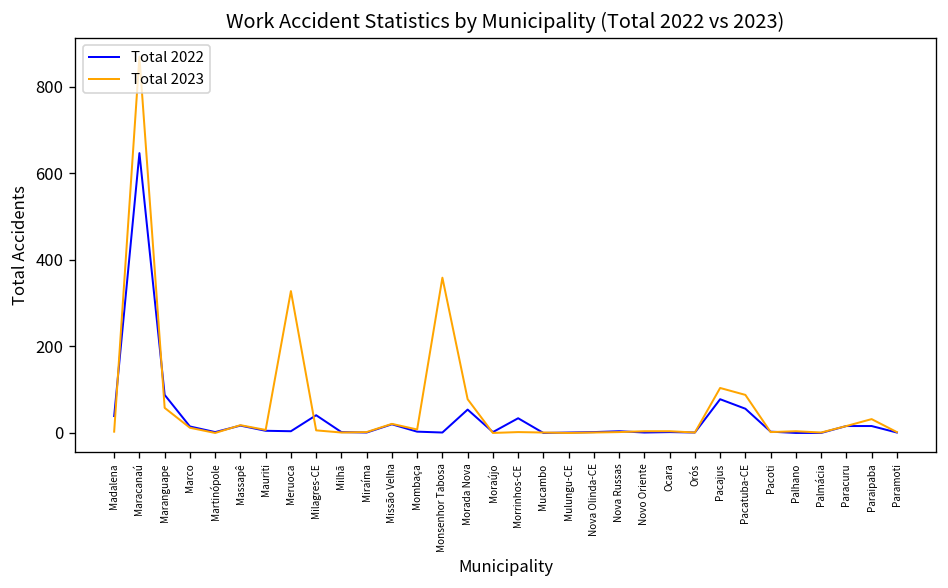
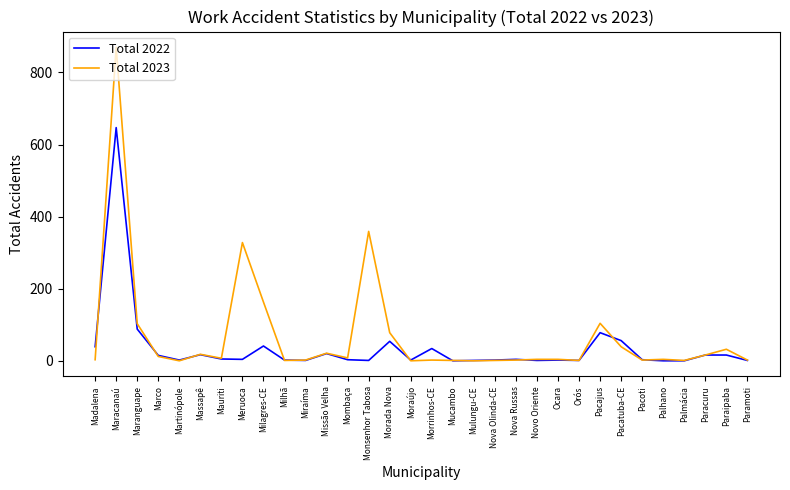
  {
    "Total 2022": {
      "Madalena": 40,
      "Maracanaú": 650,
      "Maranguape": 90,
      "Meruoca": 0,
      "Milagres-CE": 40,
      "Monsenhor Tabosa": 0,
      "Morada Nova": 50,
      "Morrinhos-CE": 30,
      "Pacajus": 80,
      "Pacatuba-CE": 60,
      "Paraipaba": 20
    },
    "Total 2023": {
      "Madalena": 0,
-     "Maranguape": 60,
+     "Maranguape": 100,
      "Meruoca": 330,
-     "Milagres-CE": 10,
+     "Milagres-CE": 160,
      "Monsenhor Tabosa": 360,
      "Morada Nova": 80,
      "Morrinhos-CE": 0,
      "Pacajus": 100,
-     "Pacatuba-CE": 90,
+     "Pacatuba-CE": 40,
      "Paraipaba": 30
    }
  }
